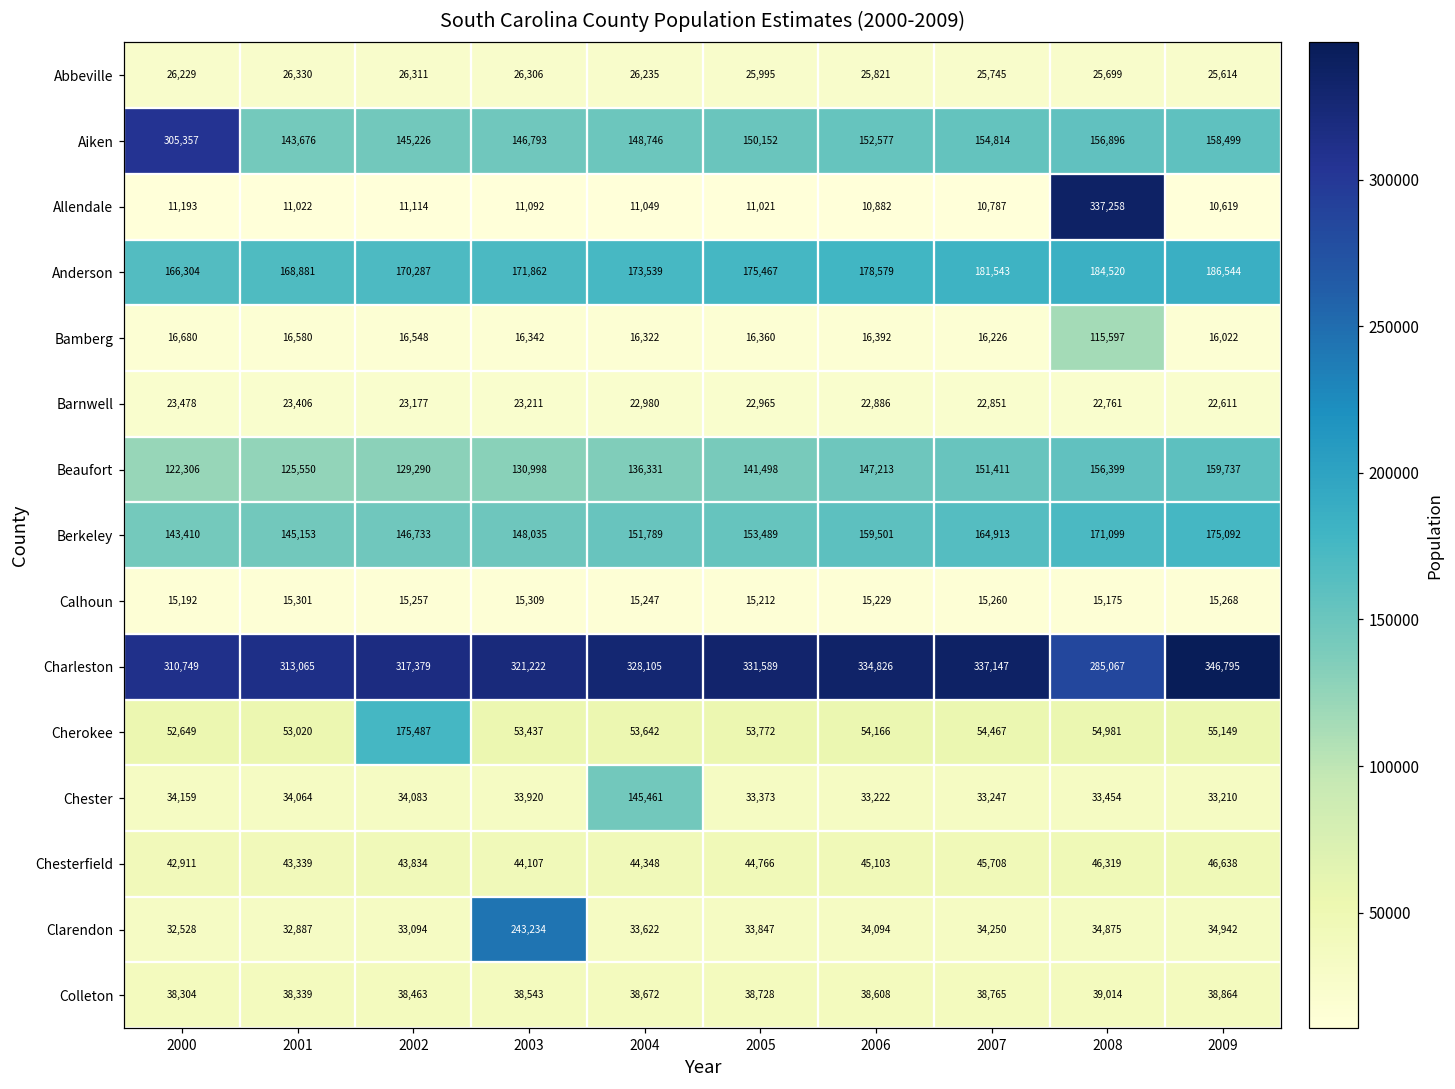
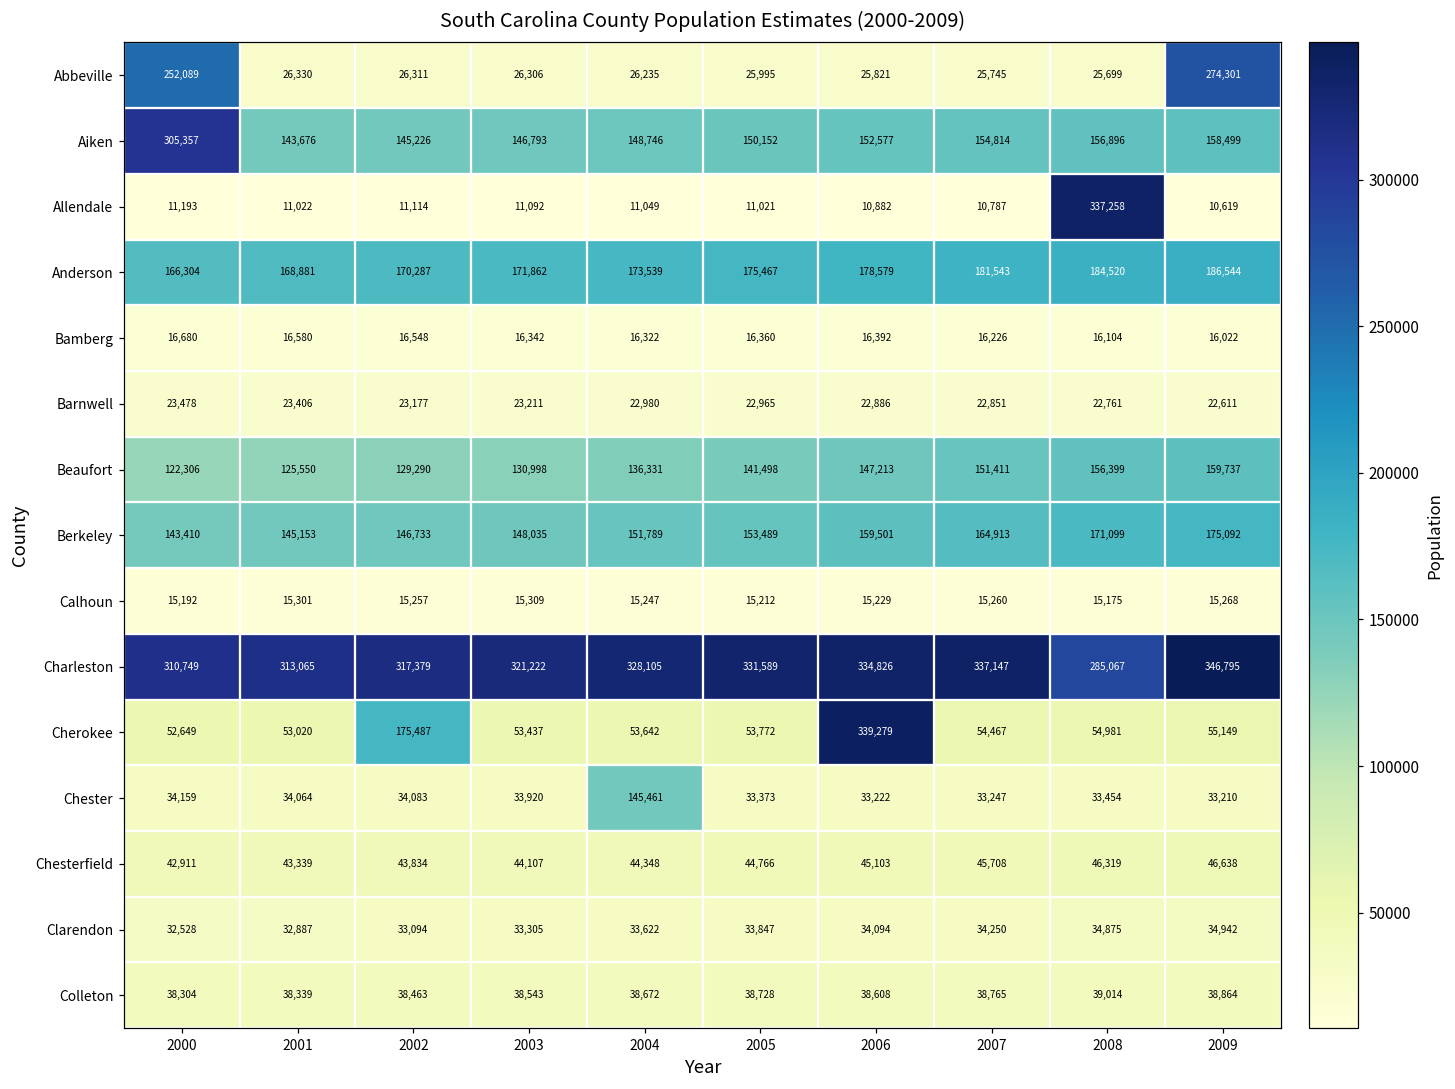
  {
    "Abbeville": {
-     "2000": "26,229",
+     "2000": "252,089",
      "2001": "26,330",
      "2002": "26,311",
      "2003": "26,306",
      "2004": "26,235",
      "2005": "25,995",
      "2006": "25,821",
      "2007": "25,745",
      "2008": "25,699",
-     "2009": "25,614"
+     "2009": "274,301"
    },
    "Aiken": {
      "2000": "305,357",
      "2001": "143,676",
      "2002": "145,226",
      "2003": "146,793",
      "2004": "148,746",
      "2005": "150,152",
      "2006": "152,577",
      "2007": "154,814",
      "2008": "156,896",
      "2009": "158,499"
    },
    "Allendale": {
      "2000": "11,193",
      "2001": "11,022",
      "2002": "11,114",
      "2003": "11,092",
      "2004": "11,049",
      "2005": "11,021",
      "2006": "10,882",
      "2007": "10,787",
      "2008": "337,258",
      "2009": "10,619"
    },
    "Anderson": {
      "2000": "166,304",
      "2001": "168,881",
      "2002": "170,287",
      "2003": "171,862",
      "2004": "173,539",
      "2005": "175,467",
      "2006": "178,579",
      "2007": "181,543",
      "2008": "184,520",
      "2009": "186,544"
    },
    "Bamberg": {
      "2000": "16,680",
      "2001": "16,580",
      "2002": "16,548",
      "2003": "16,342",
      "2004": "16,322",
      "2005": "16,360",
      "2006": "16,392",
      "2007": "16,226",
-     "2008": "115,597",
+     "2008": "16,104",
      "2009": "16,022"
    },
    "Barnwell": {
      "2000": "23,478",
      "2001": "23,406",
      "2002": "23,177",
      "2003": "23,211",
      "2004": "22,980",
      "2005": "22,965",
      "2006": "22,886",
      "2007": "22,851",
      "2008": "22,761",
      "2009": "22,611"
    },
    "Beaufort": {
      "2000": "122,306",
      "2001": "125,550",
      "2002": "129,290",
      "2003": "130,998",
      "2004": "136,331",
      "2005": "141,498",
      "2006": "147,213",
      "2007": "151,411",
      "2008": "156,399",
      "2009": "159,737"
    },
    "Berkeley": {
      "2000": "143,410",
      "2001": "145,153",
      "2002": "146,733",
      "2003": "148,035",
      "2004": "151,789",
      "2005": "153,489",
      "2006": "159,501",
      "2007": "164,913",
      "2008": "171,099",
      "2009": "175,092"
    },
    "Calhoun": {
      "2000": "15,192",
      "2001": "15,301",
      "2002": "15,257",
      "2003": "15,309",
      "2004": "15,247",
      "2005": "15,212",
      "2006": "15,229",
      "2007": "15,260",
      "2008": "15,175",
      "2009": "15,268"
    },
    "Charleston": {
      "2000": "310,749",
      "2001": "313,065",
      "2002": "317,379",
      "2003": "321,222",
      "2004": "328,105",
      "2005": "331,589",
      "2006": "334,826",
      "2007": "337,147",
      "2008": "285,067",
      "2009": "346,795"
    },
    "Cherokee": {
      "2000": "52,649",
      "2001": "53,020",
      "2002": "175,487",
      "2003": "53,437",
      "2004": "53,642",
      "2005": "53,772",
-     "2006": "54,166",
+     "2006": "339,279",
      "2007": "54,467",
      "2008": "54,981",
      "2009": "55,149"
    },
    "Chester": {
      "2000": "34,159",
      "2001": "34,064",
      "2002": "34,083",
      "2003": "33,920",
      "2004": "145,461",
      "2005": "33,373",
      "2006": "33,222",
      "2007": "33,247",
      "2008": "33,454",
      "2009": "33,210"
    },
    "Chesterfield": {
      "2000": "42,911",
      "2001": "43,339",
      "2002": "43,834",
      "2003": "44,107",
      "2004": "44,348",
      "2005": "44,766",
      "2006": "45,103",
      "2007": "45,708",
      "2008": "46,319",
      "2009": "46,638"
    },
    "Clarendon": {
      "2000": "32,528",
      "2001": "32,887",
      "2002": "33,094",
-     "2003": "243,234",
+     "2003": "33,305",
      "2004": "33,622",
      "2005": "33,847",
      "2006": "34,094",
      "2007": "34,250",
      "2008": "34,875",
      "2009": "34,942"
    },
    "Colleton": {
      "2000": "38,304",
      "2001": "38,339",
      "2002": "38,463",
      "2003": "38,543",
      "2004": "38,672",
      "2005": "38,728",
      "2006": "38,608",
      "2007": "38,765",
      "2008": "39,014",
      "2009": "38,864"
    }
  }
